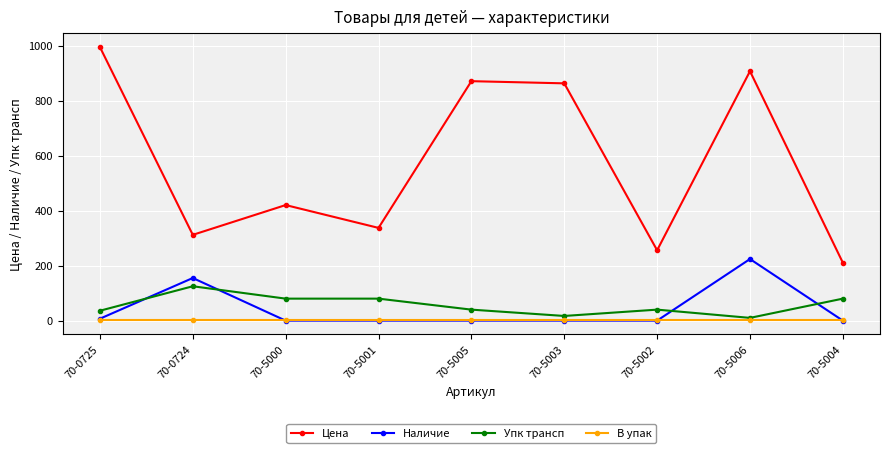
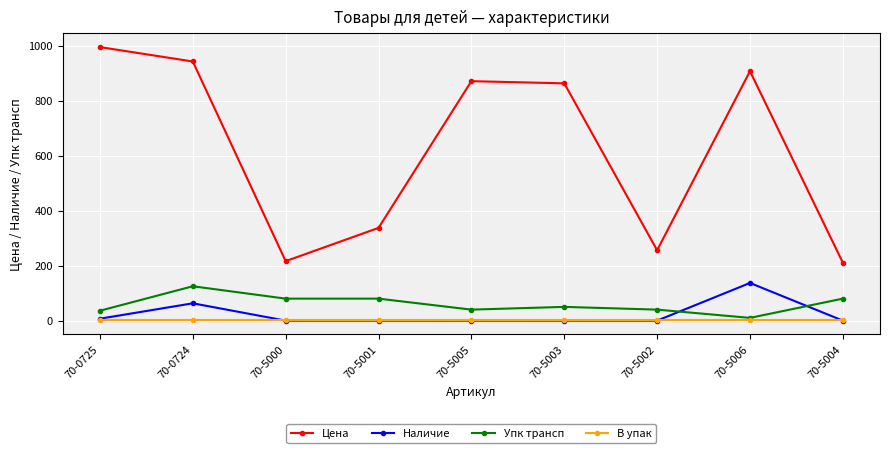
  {
    "Цена": {
      "70-0725": 990,
-     "70-0724": 310,
-     "70-5000": 420,
+     "70-0724": 940,
+     "70-5000": 220,
      "70-5001": 340,
      "70-5005": 870,
      "70-5003": 860,
      "70-5002": 260,
      "70-5006": 910,
      "70-5004": 210
    },
    "Наличие": {
-     "70-0724": 160,
-     "70-5006": 220
+     "70-0724": 60,
+     "70-5006": 140
    },
    "Упк трансп": {
      "70-0725": 40,
      "70-0724": 130,
      "70-5000": 80,
      "70-5001": 80,
      "70-5005": 40,
-     "70-5003": 20,
+     "70-5003": 50,
      "70-5002": 40,
      "70-5004": 80
    },
    "В упак": {
      "70-0724": 0
    }
  }
